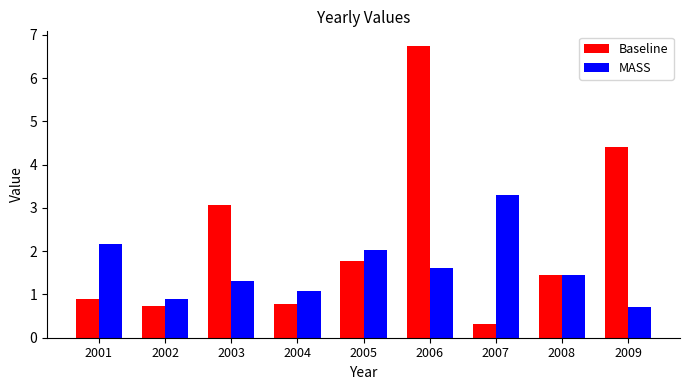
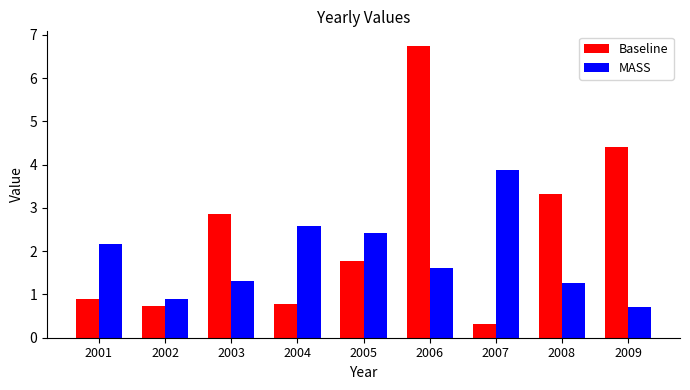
  {
    "Baseline": {
      "2001": 0.9,
      "2002": 0.7,
-     "2003": 3.1,
+     "2003": 2.9,
      "2004": 0.8,
      "2005": 1.8,
      "2006": 6.7,
      "2007": 0.3,
-     "2008": 1.5,
+     "2008": 3.3,
      "2009": 4.4
    },
    "MASS": {
      "2001": 2.2,
      "2002": 0.9,
      "2003": 1.3,
-     "2004": 1.1,
-     "2005": 2.0,
+     "2004": 2.6,
+     "2005": 2.4,
      "2006": 1.6,
-     "2007": 3.3,
-     "2008": 1.5,
+     "2007": 3.9,
+     "2008": 1.3,
      "2009": 0.7
    }
  }
